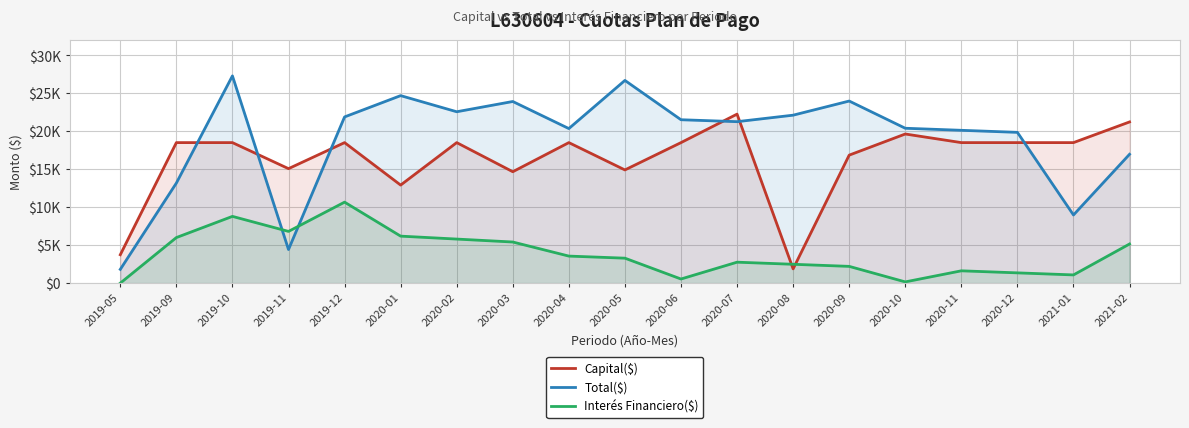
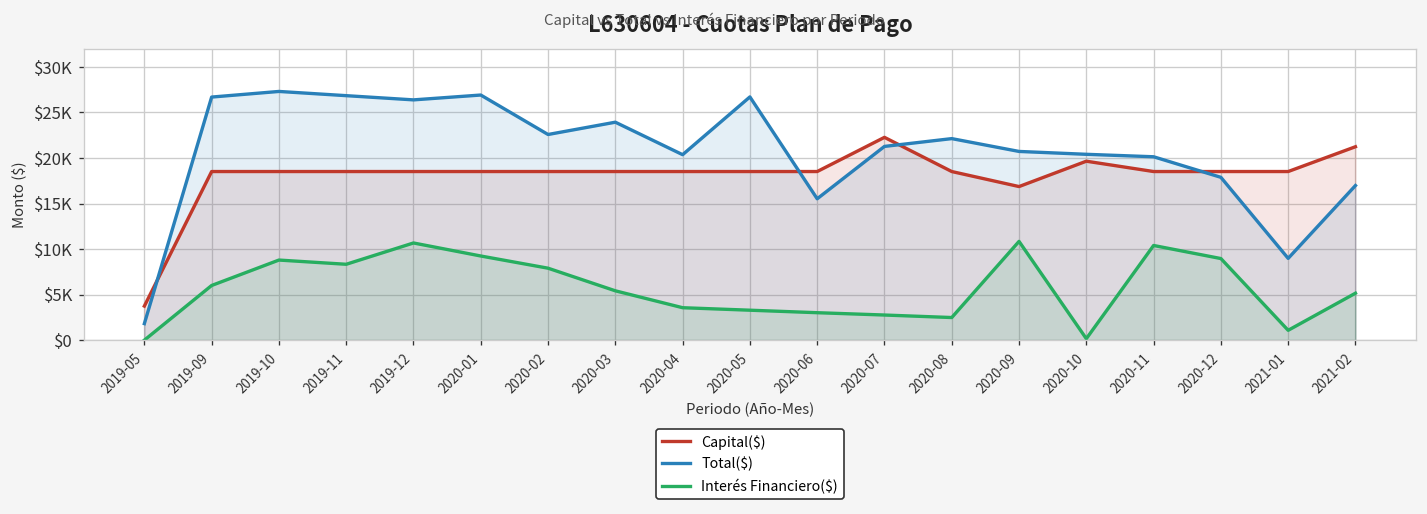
  {
    "Capital($)": {
      "2019-05": "$4000",
      "2019-09": "$19000",
      "2019-10": "$19000",
-     "2019-11": "$15000",
+     "2019-11": "$19000",
      "2019-12": "$19000",
-     "2020-01": "$13000",
+     "2020-01": "$19000",
      "2020-02": "$19000",
-     "2020-03": "$15000",
+     "2020-03": "$19000",
      "2020-04": "$19000",
-     "2020-05": "$15000",
+     "2020-05": "$19000",
      "2020-06": "$19000",
      "2020-07": "$22000",
-     "2020-08": "$2000",
+     "2020-08": "$19000",
      "2020-09": "$17000",
      "2020-10": "$20000",
      "2020-11": "$19000",
      "2020-12": "$19000",
      "2021-01": "$19000",
      "2021-02": "$21000"
    },
    "Total($)": {
      "2019-05": "$2000",
-     "2019-09": "$13000",
+     "2019-09": "$27000",
      "2019-10": "$27000",
-     "2019-11": "$4000",
-     "2019-12": "$22000",
-     "2020-01": "$25000",
+     "2019-11": "$27000",
+     "2019-12": "$26000",
+     "2020-01": "$27000",
      "2020-02": "$23000",
      "2020-03": "$24000",
      "2020-04": "$20000",
      "2020-05": "$27000",
-     "2020-06": "$22000",
+     "2020-06": "$16000",
      "2020-07": "$21000",
      "2020-08": "$22000",
-     "2020-09": "$24000",
+     "2020-09": "$21000",
      "2020-10": "$20000",
      "2020-11": "$20000",
-     "2020-12": "$20000",
+     "2020-12": "$18000",
      "2021-01": "$9000",
      "2021-02": "$17000"
    },
    "Interés Financiero($)": {
      "2019-05": "$0",
      "2019-09": "$6000",
      "2019-10": "$9000",
-     "2019-11": "$7000",
+     "2019-11": "$8000",
      "2019-12": "$11000",
-     "2020-01": "$6000",
-     "2020-02": "$6000",
+     "2020-01": "$9000",
+     "2020-02": "$8000",
      "2020-03": "$5000",
      "2020-04": "$4000",
      "2020-05": "$3000",
-     "2020-06": "$1000",
+     "2020-06": "$3000",
      "2020-07": "$3000",
      "2020-08": "$2000",
-     "2020-09": "$2000",
+     "2020-09": "$11000",
      "2020-10": "$0",
-     "2020-11": "$2000",
-     "2020-12": "$1000",
+     "2020-11": "$10000",
+     "2020-12": "$9000",
      "2021-01": "$1000",
      "2021-02": "$5000"
    }
  }
